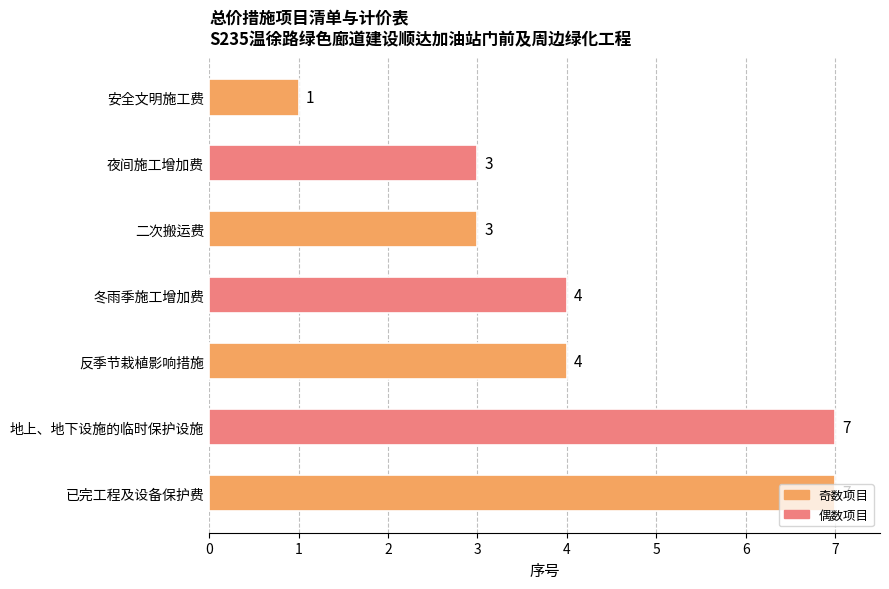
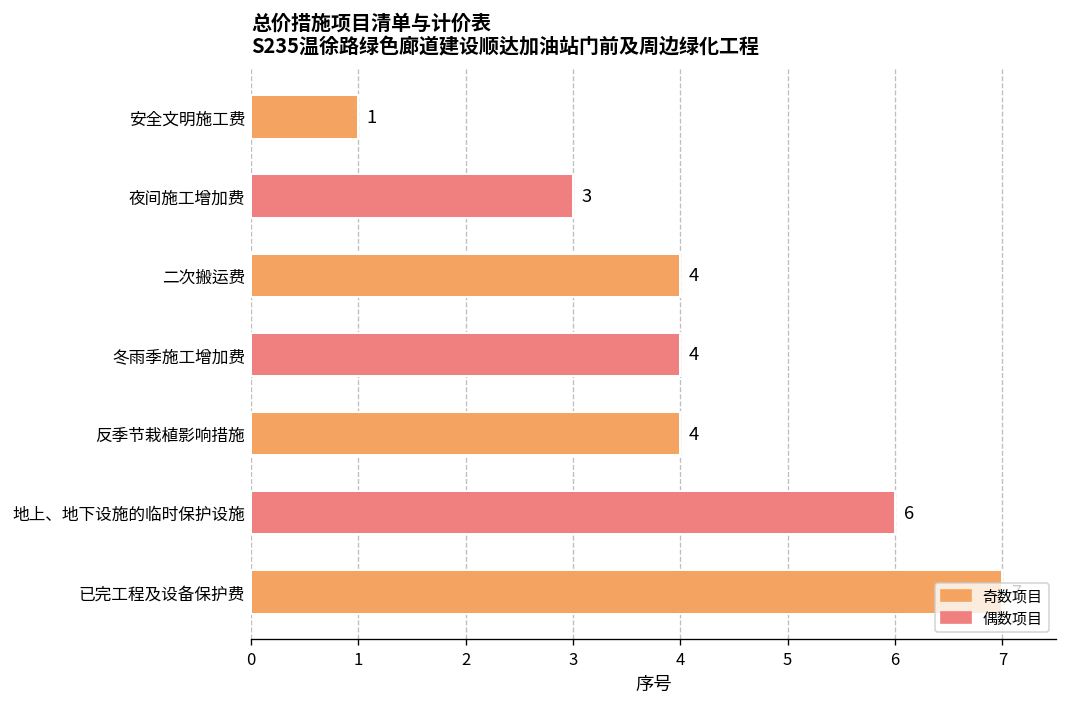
  {
    "安全文明施工费": 1,
    "夜间施工增加费": 3,
-   "二次搬运费": 3,
+   "二次搬运费": 4,
    "冬雨季施工增加费": 4,
    "反季节栽植影响措施": 4,
-   "地上、地下设施的临时保护设施": 7
+   "地上、地下设施的临时保护设施": 6
  }
